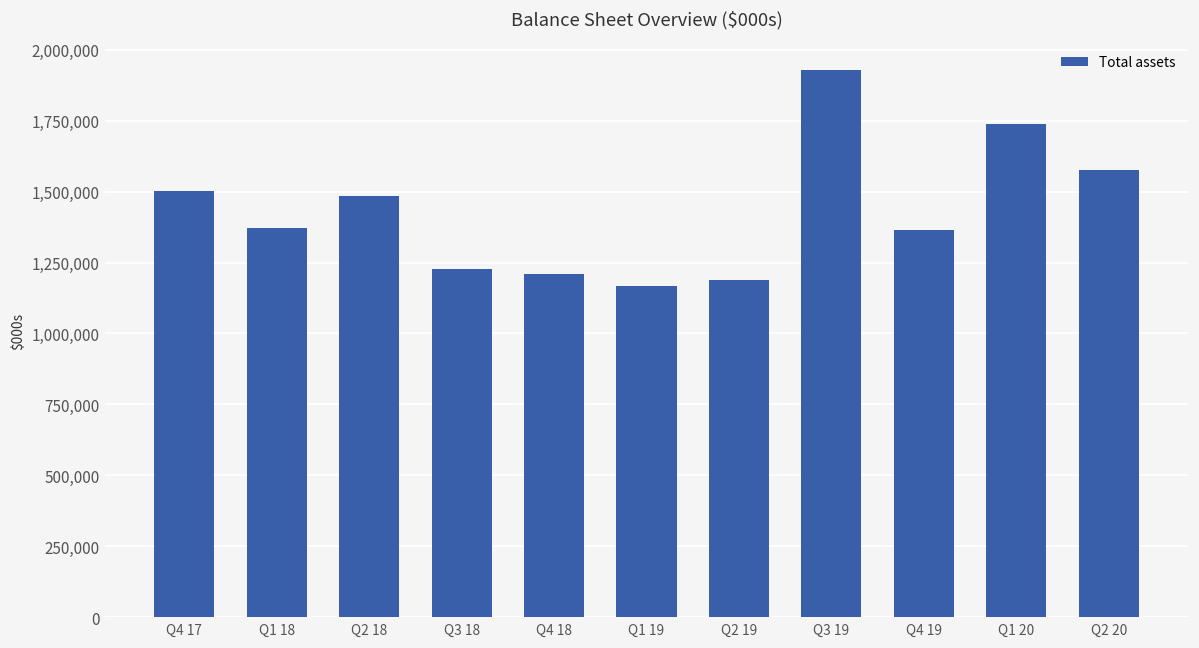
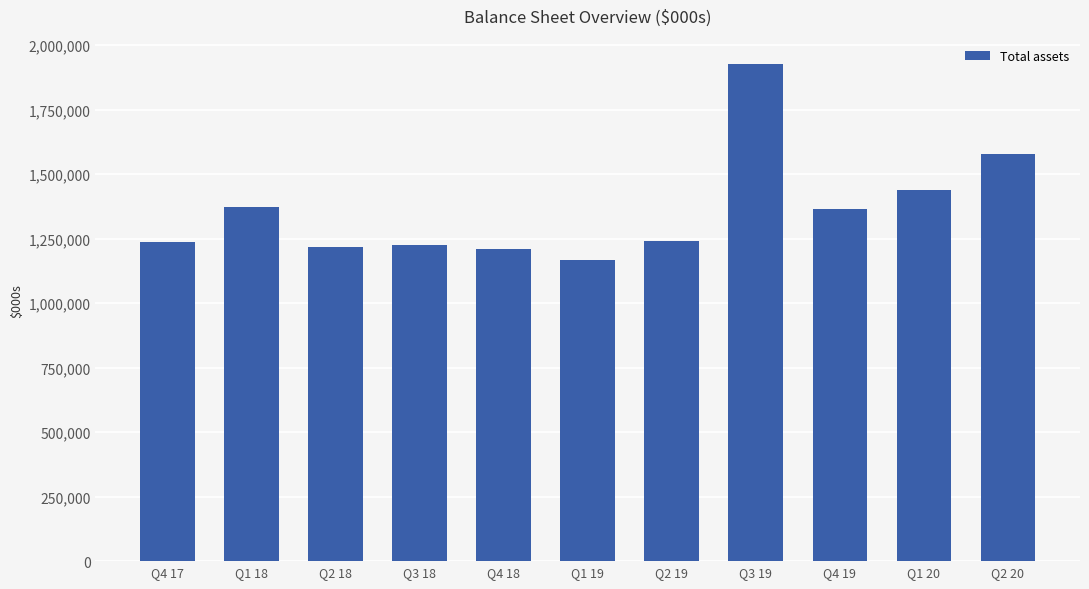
  {
-   "Q4 17": "1,500,000",
+   "Q4 17": "1,230,000",
    "Q1 18": "1,370,000",
-   "Q2 18": "1,490,000",
+   "Q2 18": "1,220,000",
    "Q3 18": "1,230,000",
    "Q4 18": "1,210,000",
    "Q1 19": "1,170,000",
-   "Q2 19": "1,190,000",
+   "Q2 19": "1,240,000",
    "Q3 19": "1,930,000",
    "Q4 19": "1,360,000",
-   "Q1 20": "1,740,000",
+   "Q1 20": "1,440,000",
    "Q2 20": "1,580,000"
  }
